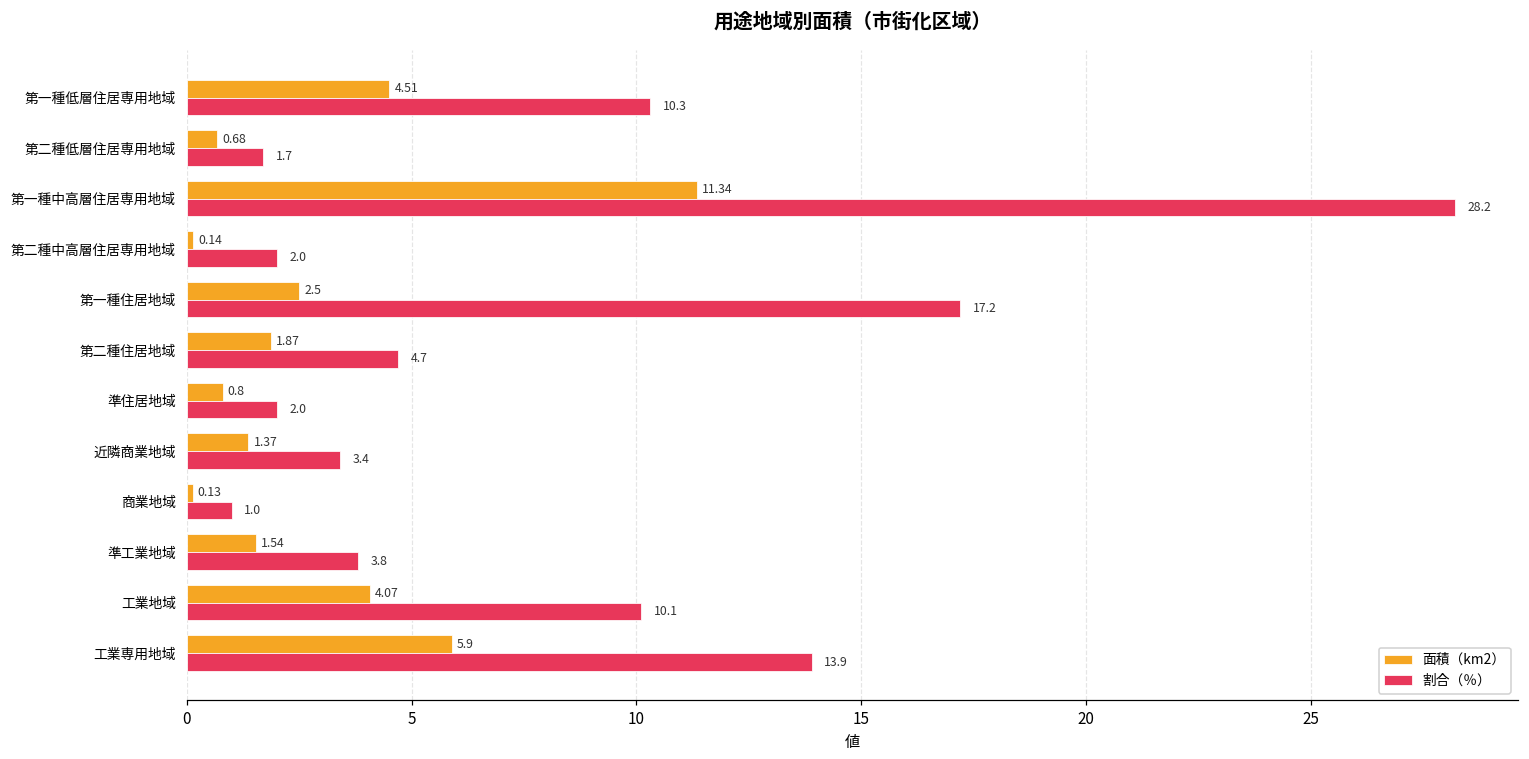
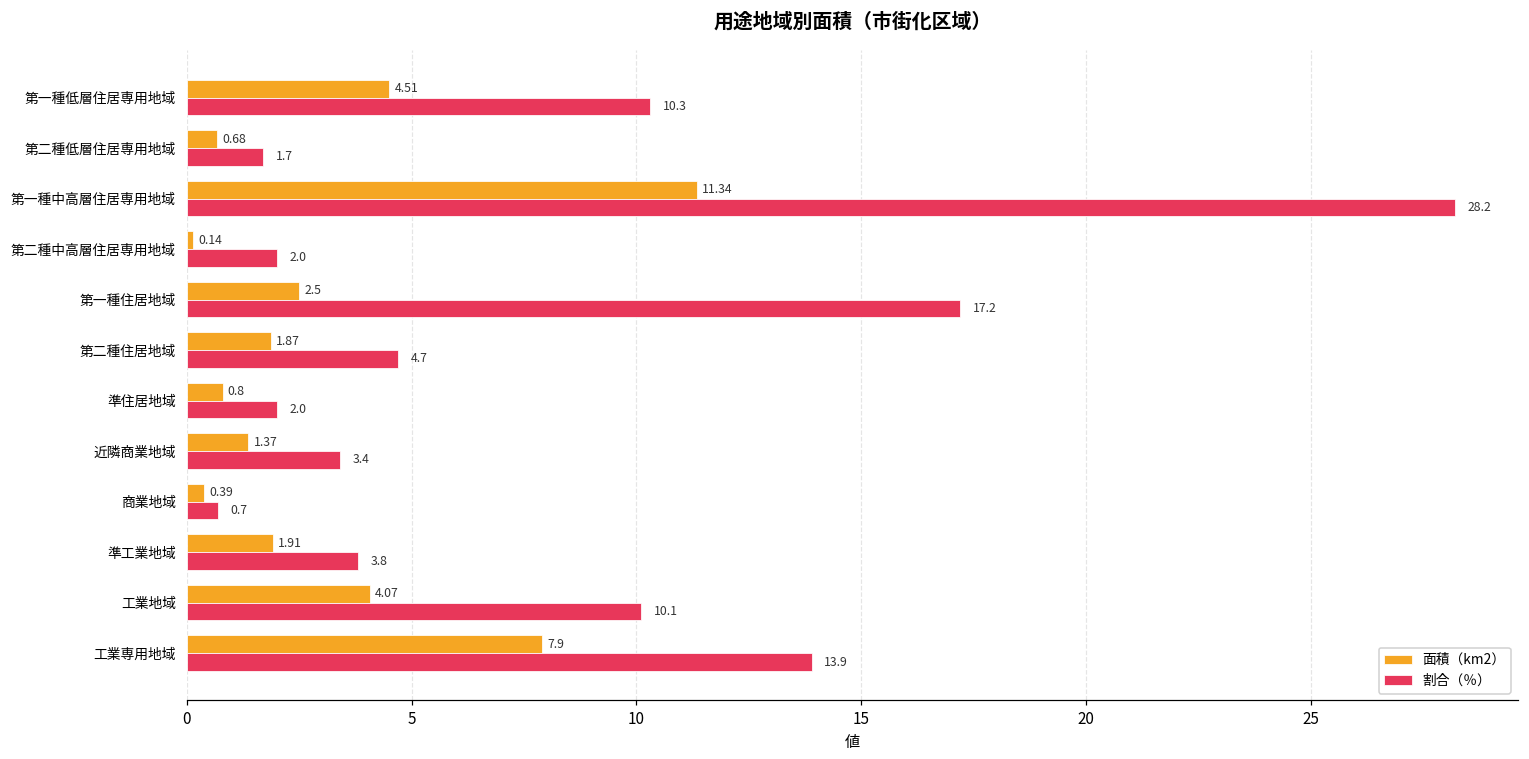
  {
    "面積（km2）": {
      "第一種低層住居専用地域": 4.51,
      "第二種低層住居専用地域": 0.68,
      "第一種中高層住居専用地域": 11.34,
      "第二種中高層住居専用地域": 0.14,
      "第一種住居地域": 2.5,
      "第二種住居地域": 1.87,
      "準住居地域": 0.8,
      "近隣商業地域": 1.37,
-     "商業地域": 0.13,
-     "準工業地域": 1.54,
+     "商業地域": 0.39,
+     "準工業地域": 1.91,
      "工業地域": 4.07,
-     "工業専用地域": 5.9
+     "工業専用地域": 7.9
    },
    "割合（％）": {
      "第一種低層住居専用地域": 10.3,
      "第二種低層住居専用地域": 1.7,
      "第一種中高層住居専用地域": 28.2,
      "第二種中高層住居専用地域": 2.0,
      "第一種住居地域": 17.2,
      "第二種住居地域": 4.7,
      "準住居地域": 2.0,
      "近隣商業地域": 3.4,
-     "商業地域": 1.0,
+     "商業地域": 0.7,
      "準工業地域": 3.8,
      "工業地域": 10.1,
      "工業専用地域": 13.9
    }
  }
